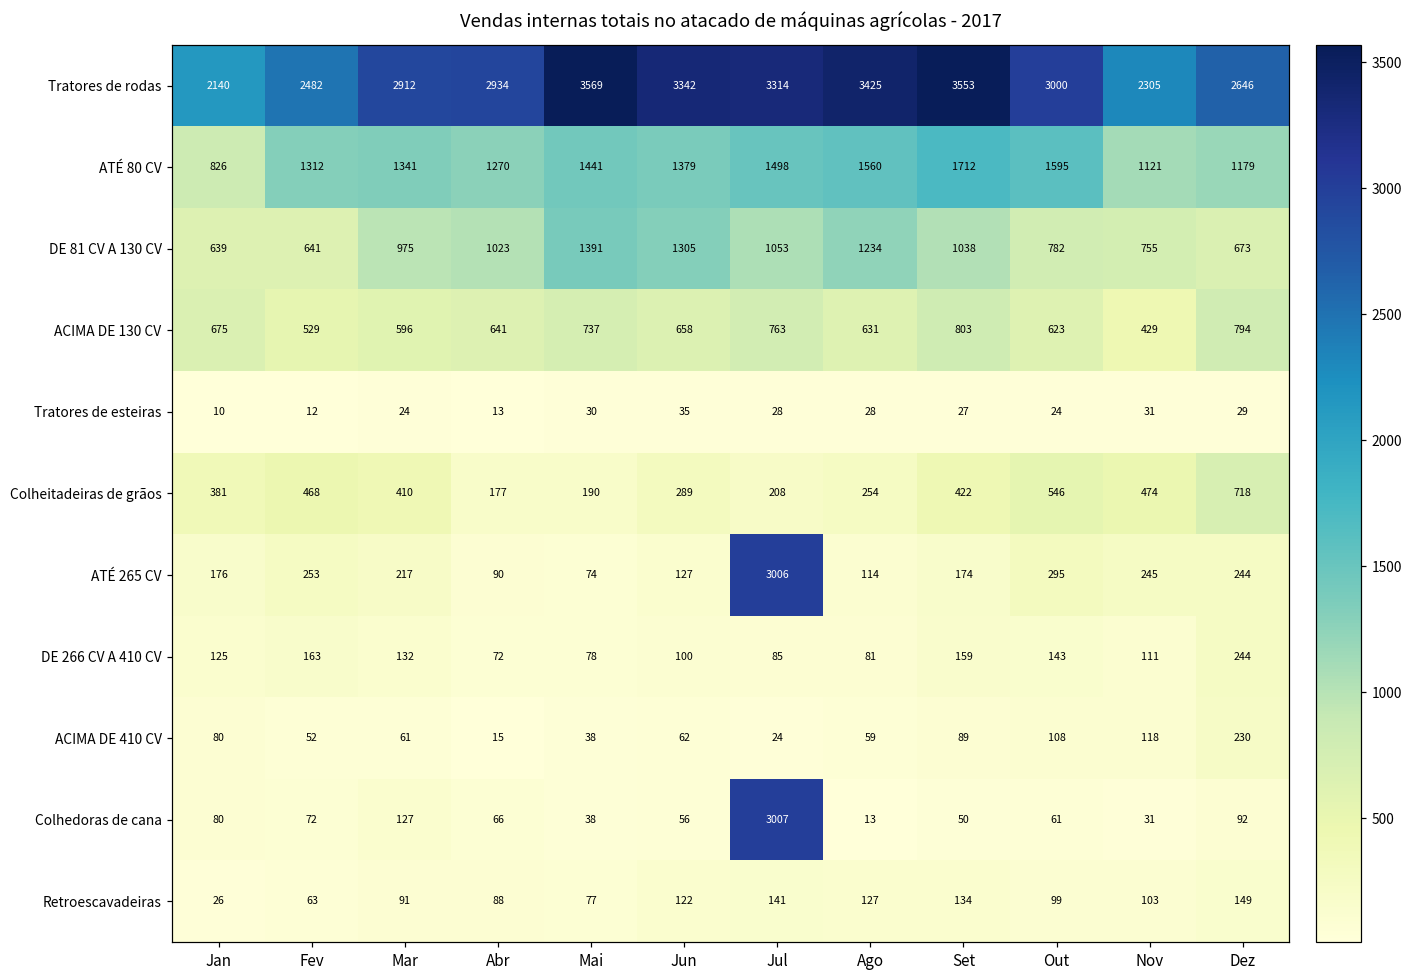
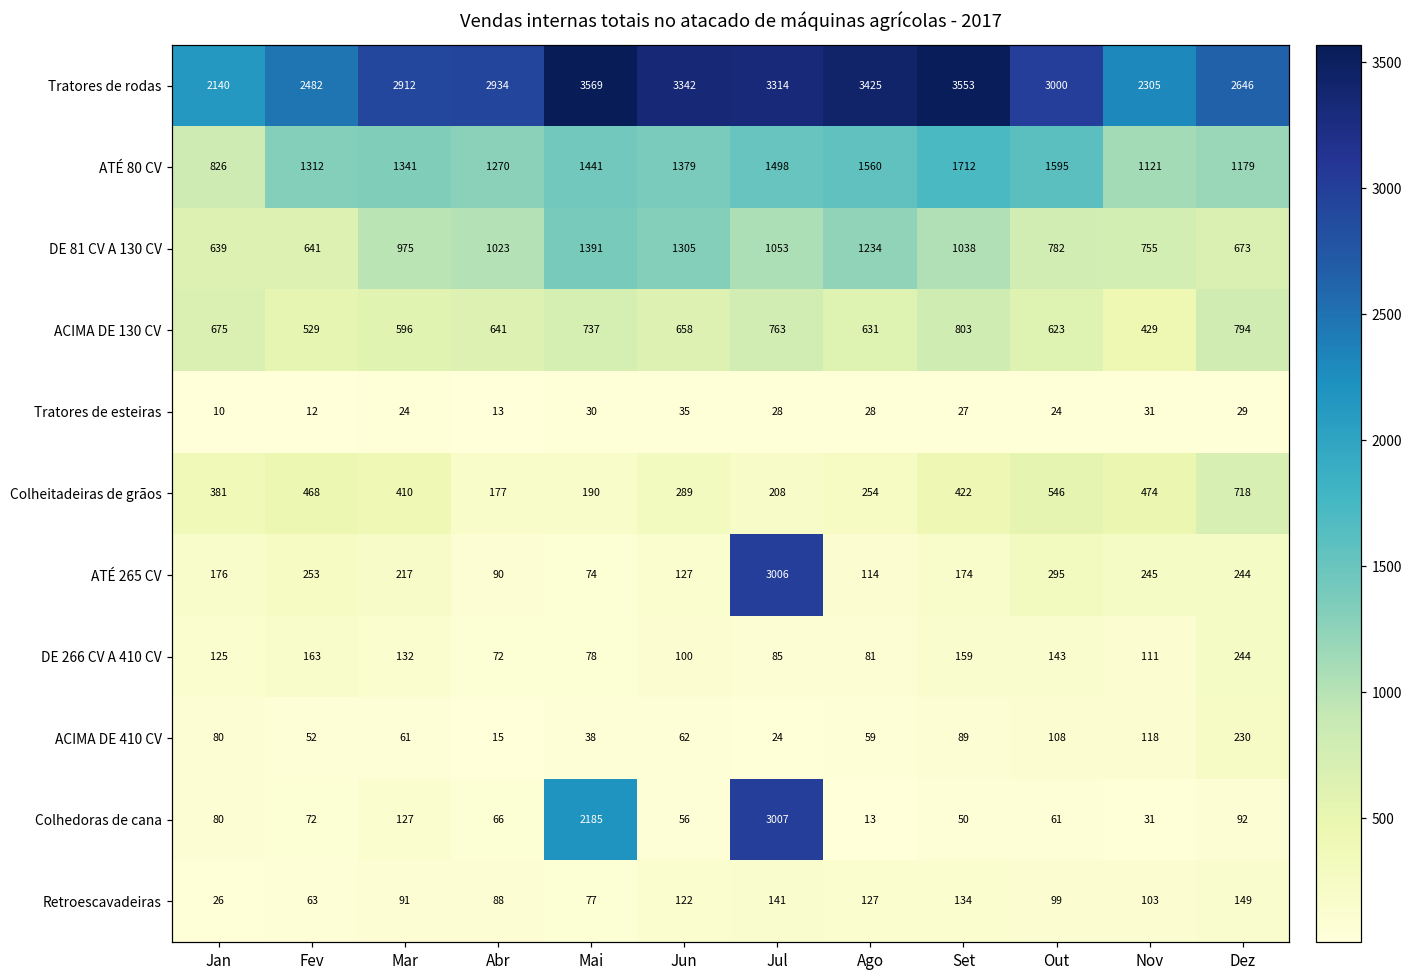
  {
    "Tratores de rodas": {
      "Jan": 2140,
      "Fev": 2482,
      "Mar": 2912,
      "Abr": 2934,
      "Mai": 3569,
      "Jun": 3342,
      "Jul": 3314,
      "Ago": 3425,
      "Set": 3553,
      "Out": 3000,
      "Nov": 2305,
      "Dez": 2646
    },
    "ATÉ 80 CV": {
      "Jan": 826,
      "Fev": 1312,
      "Mar": 1341,
      "Abr": 1270,
      "Mai": 1441,
      "Jun": 1379,
      "Jul": 1498,
      "Ago": 1560,
      "Set": 1712,
      "Out": 1595,
      "Nov": 1121,
      "Dez": 1179
    },
    "DE 81 CV A 130 CV": {
      "Jan": 639,
      "Fev": 641,
      "Mar": 975,
      "Abr": 1023,
      "Mai": 1391,
      "Jun": 1305,
      "Jul": 1053,
      "Ago": 1234,
      "Set": 1038,
      "Out": 782,
      "Nov": 755,
      "Dez": 673
    },
    "ACIMA DE 130 CV": {
      "Jan": 675,
      "Fev": 529,
      "Mar": 596,
      "Abr": 641,
      "Mai": 737,
      "Jun": 658,
      "Jul": 763,
      "Ago": 631,
      "Set": 803,
      "Out": 623,
      "Nov": 429,
      "Dez": 794
    },
    "Tratores de esteiras": {
      "Jan": 10,
      "Fev": 12,
      "Mar": 24,
      "Abr": 13,
      "Mai": 30,
      "Jun": 35,
      "Jul": 28,
      "Ago": 28,
      "Set": 27,
      "Out": 24,
      "Nov": 31,
      "Dez": 29
    },
    "Colheitadeiras de grãos": {
      "Jan": 381,
      "Fev": 468,
      "Mar": 410,
      "Abr": 177,
      "Mai": 190,
      "Jun": 289,
      "Jul": 208,
      "Ago": 254,
      "Set": 422,
      "Out": 546,
      "Nov": 474,
      "Dez": 718
    },
    "ATÉ 265 CV": {
      "Jan": 176,
      "Fev": 253,
      "Mar": 217,
      "Abr": 90,
      "Mai": 74,
      "Jun": 127,
      "Jul": 3006,
      "Ago": 114,
      "Set": 174,
      "Out": 295,
      "Nov": 245,
      "Dez": 244
    },
    "DE 266 CV A 410 CV": {
      "Jan": 125,
      "Fev": 163,
      "Mar": 132,
      "Abr": 72,
      "Mai": 78,
      "Jun": 100,
      "Jul": 85,
      "Ago": 81,
      "Set": 159,
      "Out": 143,
      "Nov": 111,
      "Dez": 244
    },
    "ACIMA DE 410 CV": {
      "Jan": 80,
      "Fev": 52,
      "Mar": 61,
      "Abr": 15,
      "Mai": 38,
      "Jun": 62,
      "Jul": 24,
      "Ago": 59,
      "Set": 89,
      "Out": 108,
      "Nov": 118,
      "Dez": 230
    },
    "Colhedoras de cana": {
      "Jan": 80,
      "Fev": 72,
      "Mar": 127,
      "Abr": 66,
-     "Mai": 38,
+     "Mai": 2185,
      "Jun": 56,
      "Jul": 3007,
      "Ago": 13,
      "Set": 50,
      "Out": 61,
      "Nov": 31,
      "Dez": 92
    },
    "Retroescavadeiras": {
      "Jan": 26,
      "Fev": 63,
      "Mar": 91,
      "Abr": 88,
      "Mai": 77,
      "Jun": 122,
      "Jul": 141,
      "Ago": 127,
      "Set": 134,
      "Out": 99,
      "Nov": 103,
      "Dez": 149
    }
  }
